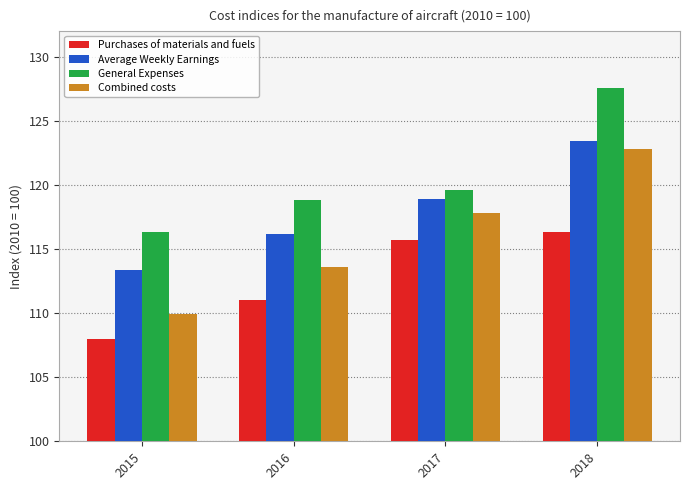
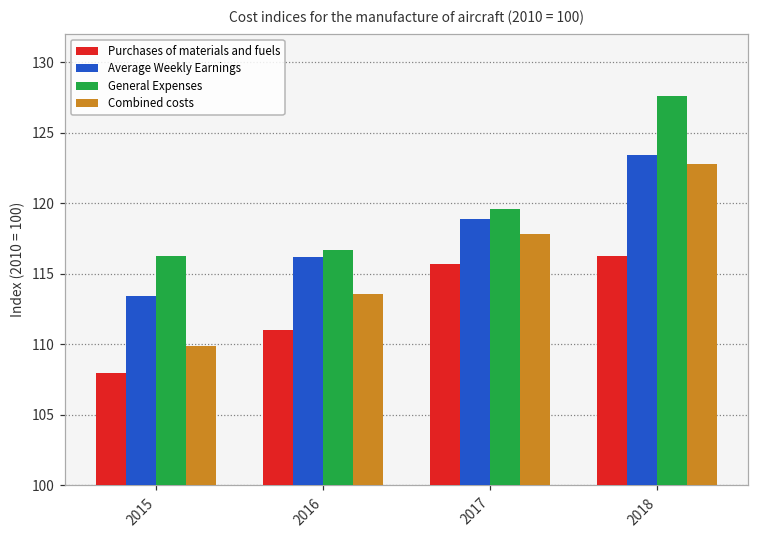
  {
    "Purchases of materials and fuels": {
      "2015": 108.0,
      "2016": 111.0,
      "2017": 115.7,
      "2018": 116.3
    },
    "Average Weekly Earnings": {
      "2015": 113.4,
      "2016": 116.2,
      "2017": 118.9,
      "2018": 123.4
    },
    "General Expenses": {
      "2015": 116.3,
-     "2016": 118.8,
+     "2016": 116.7,
      "2017": 119.6,
      "2018": 127.6
    },
    "Combined costs": {
      "2015": 109.9,
      "2016": 113.6,
      "2017": 117.8,
      "2018": 122.8
    }
  }
